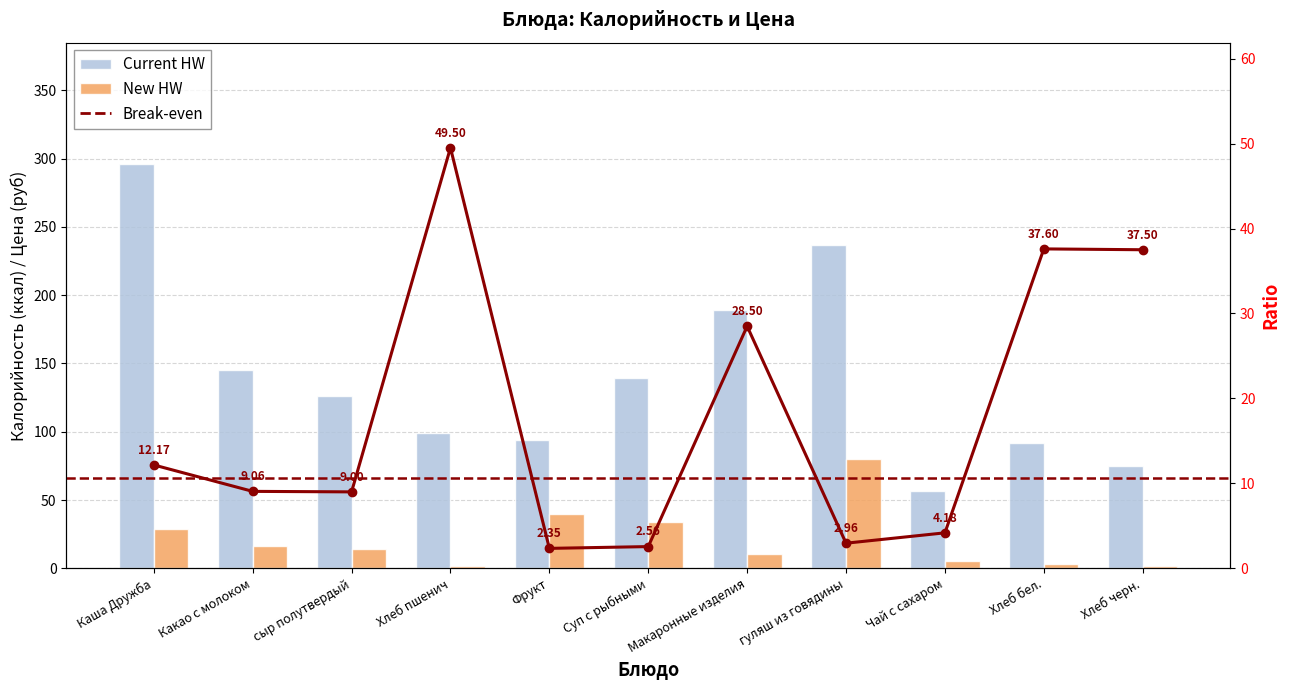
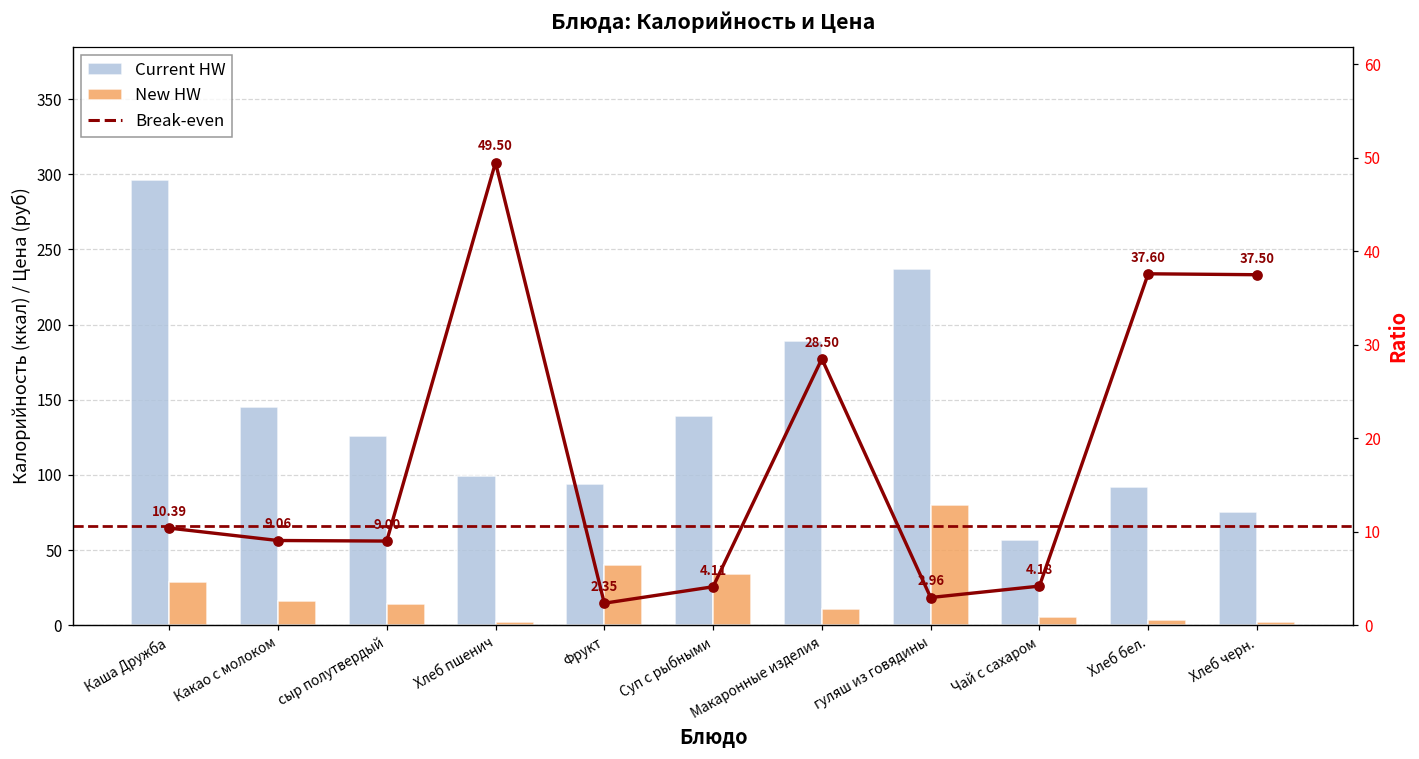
  {
    "Break-even": {
-     "Каша Дружба": 12.17,
+     "Каша Дружба": 10.39,
      "Какао с молоком": 9.06,
      "сыр полутвердый": 9.00,
      "Хлеб пшенич": 49.50,
      "Фрукт": 2.35,
-     "Суп с рыбными": 2.56,
+     "Суп с рыбными": 4.11,
      "Макаронные изделия": 28.50,
      "гуляш из говядины": 2.96,
      "Чай с сахаром": 4.18,
      "Хлеб бел.": 37.60,
      "Хлеб черн.": 37.50
    }
  }
